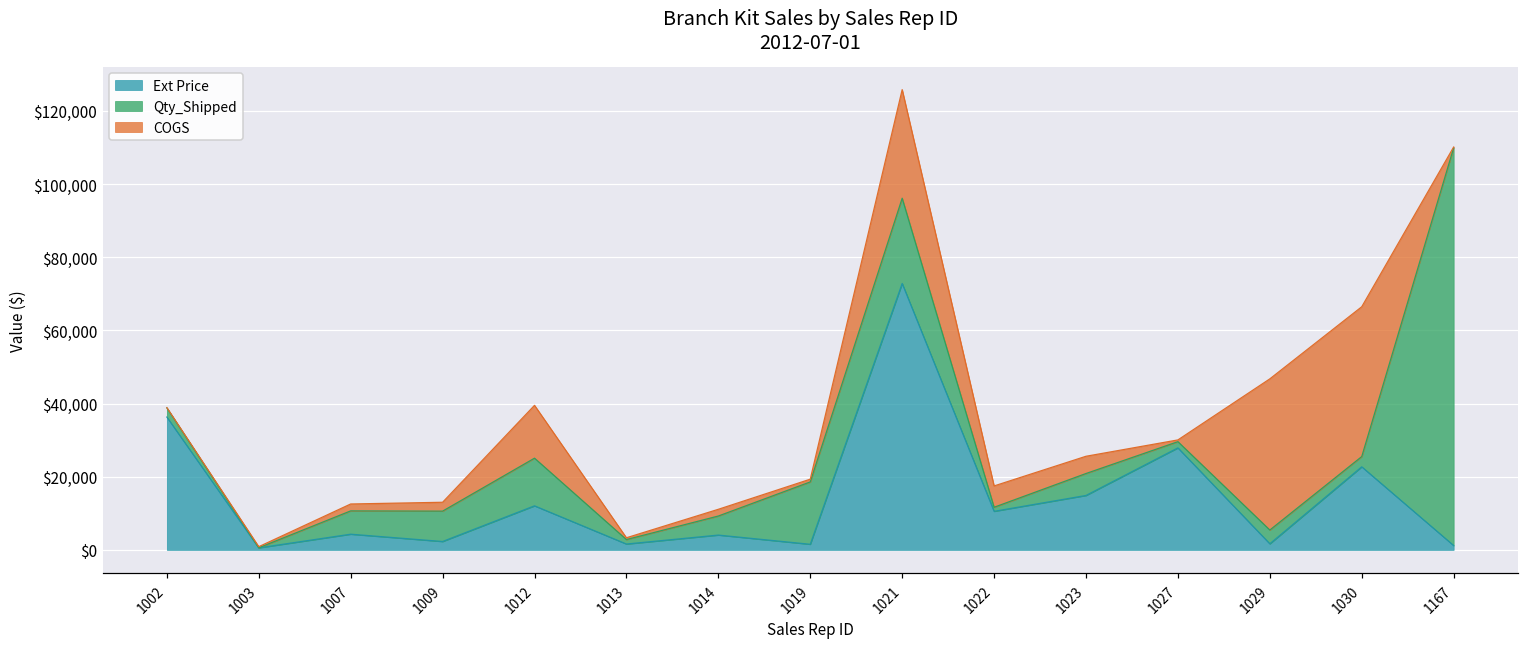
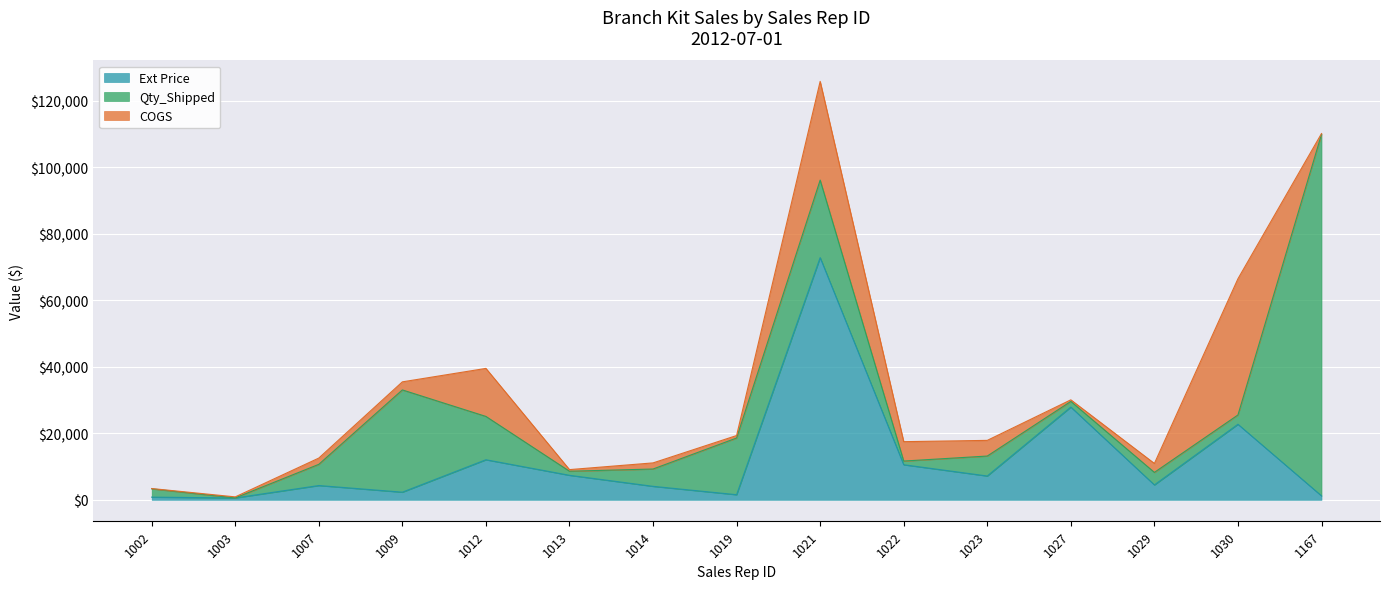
  {
    "Ext Price": {
-     "1002": "$36,000",
+     "1002": "$1,000",
      "1007": "$4,000",
      "1009": "$2,000",
      "1012": "$12,000",
-     "1013": "$2,000",
+     "1013": "$7,000",
      "1014": "$4,000",
      "1019": "$2,000",
      "1021": "$73,000",
      "1022": "$11,000",
-     "1023": "$15,000",
+     "1023": "$7,000",
      "1027": "$28,000",
-     "1029": "$2,000",
+     "1029": "$4,000",
      "1030": "$23,000",
      "1167": "$1,000"
    },
    "Qty_Shipped": {
      "1007": "$6,000",
-     "1009": "$8,000",
+     "1009": "$31,000",
      "1012": "$13,000",
      "1014": "$5,000",
      "1021": "$23,000",
      "1022": "$1,000",
      "1023": "$6,000",
      "1029": "$4,000",
      "1030": "$3,000"
    },
    "COGS": {
      "1007": "$2,000",
      "1009": "$2,000",
      "1012": "$14,000",
      "1014": "$2,000",
      "1021": "$30,000",
      "1022": "$6,000",
      "1023": "$5,000",
-     "1029": "$41,000",
+     "1029": "$3,000",
      "1030": "$41,000"
    }
  }
